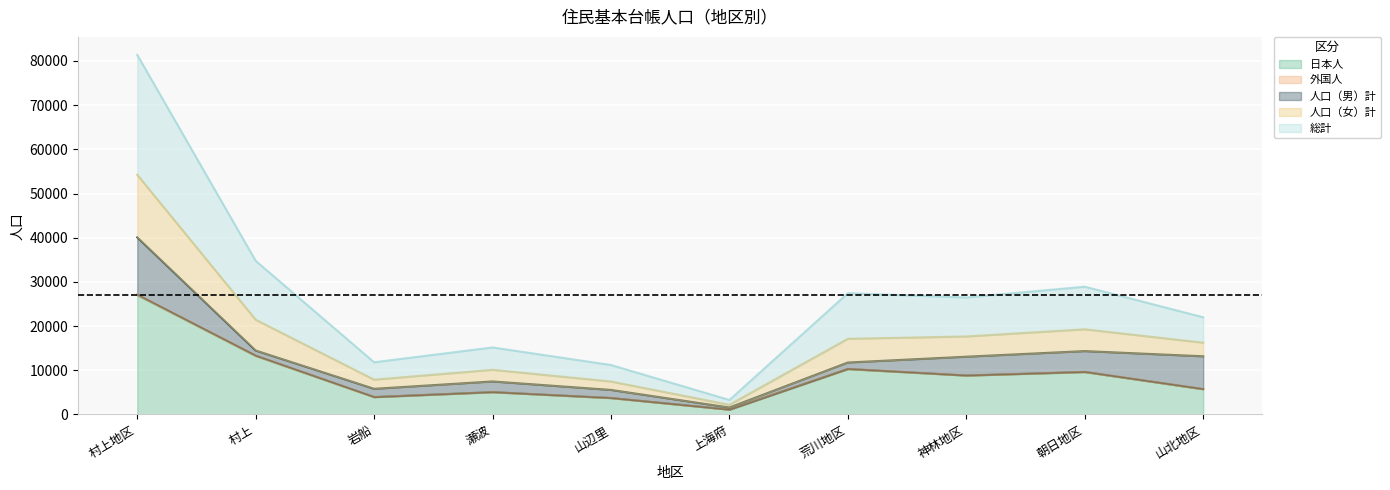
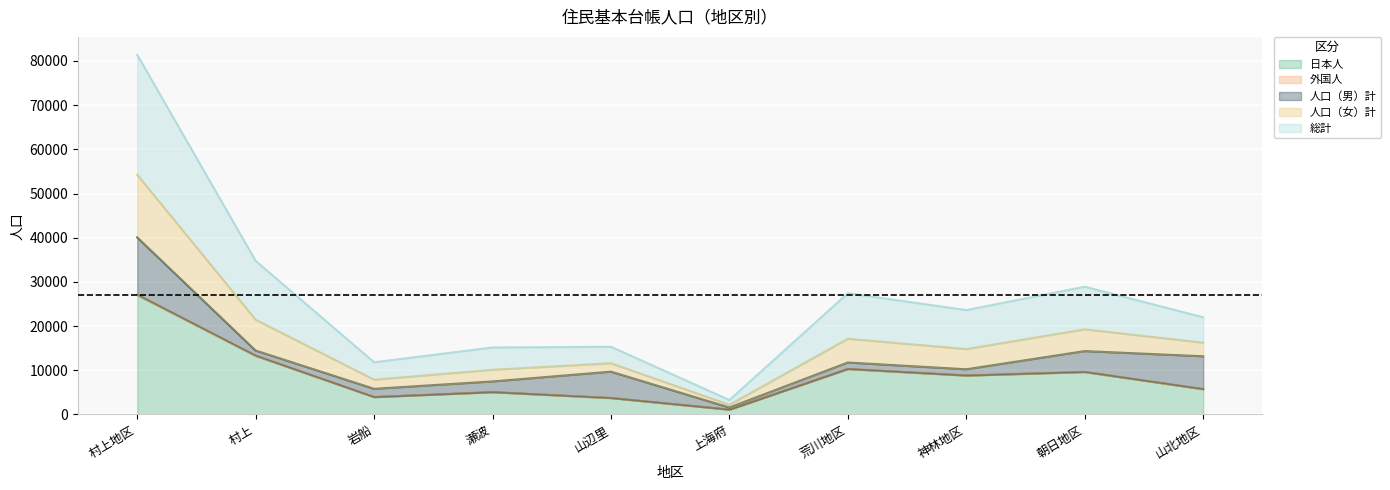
  {
    "人口（男）計": {
      "村上地区": 13000,
      "村上": 1000,
      "岩船": 2000,
      "瀬波": 2000,
-     "山辺里": 2000,
+     "山辺里": 6000,
      "荒川地区": 1000,
-     "神林地区": 4000,
+     "神林地区": 1000,
      "朝日地区": 5000,
      "山北地区": 7000
    },
    "総計": {
      "村上地区": 27000,
      "村上": 13000,
      "岩船": 4000,
      "瀬波": 5000,
      "山辺里": 4000,
      "上海府": 1000,
      "荒川地区": 10000,
      "神林地区": 9000,
      "朝日地区": 10000,
      "山北地区": 6000
    }
  }
